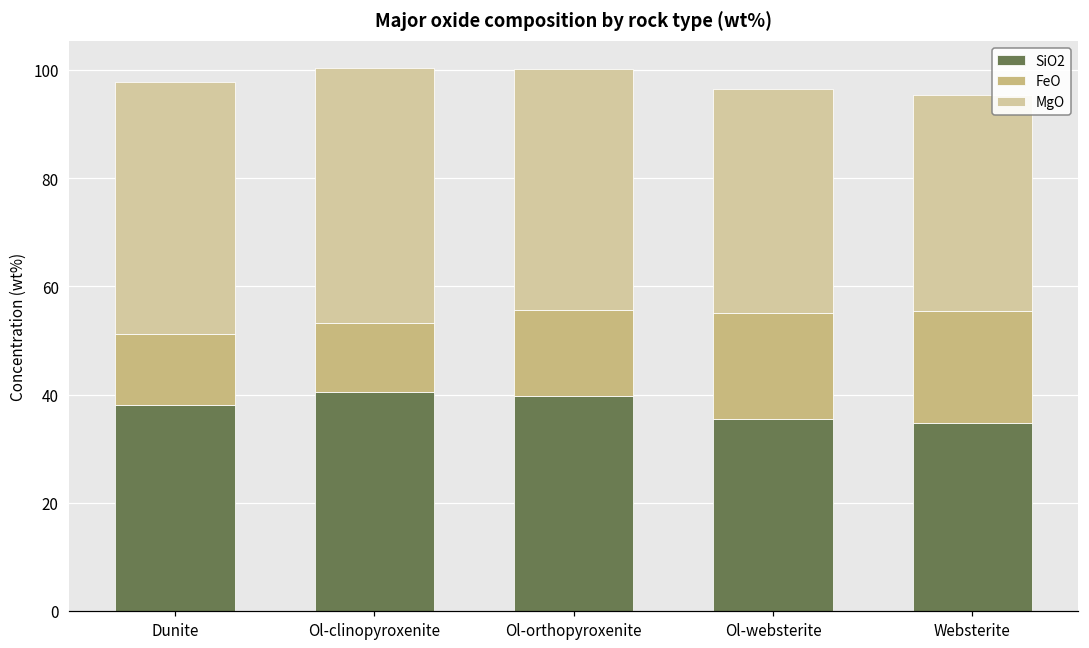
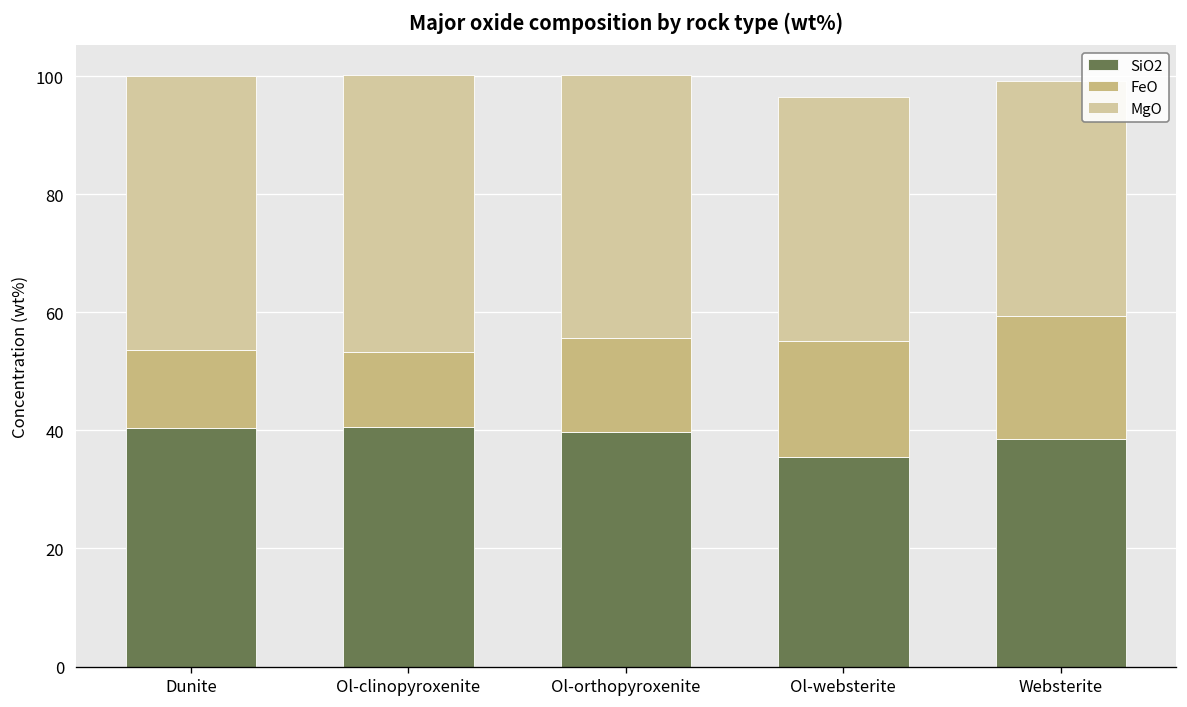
  {
    "SiO2": {
-     "Dunite": 38,
+     "Dunite": 40,
      "Ol-clinopyroxenite": 41,
      "Ol-orthopyroxenite": 40,
      "Ol-websterite": 36,
-     "Websterite": 35
+     "Websterite": 39
    }
  }
